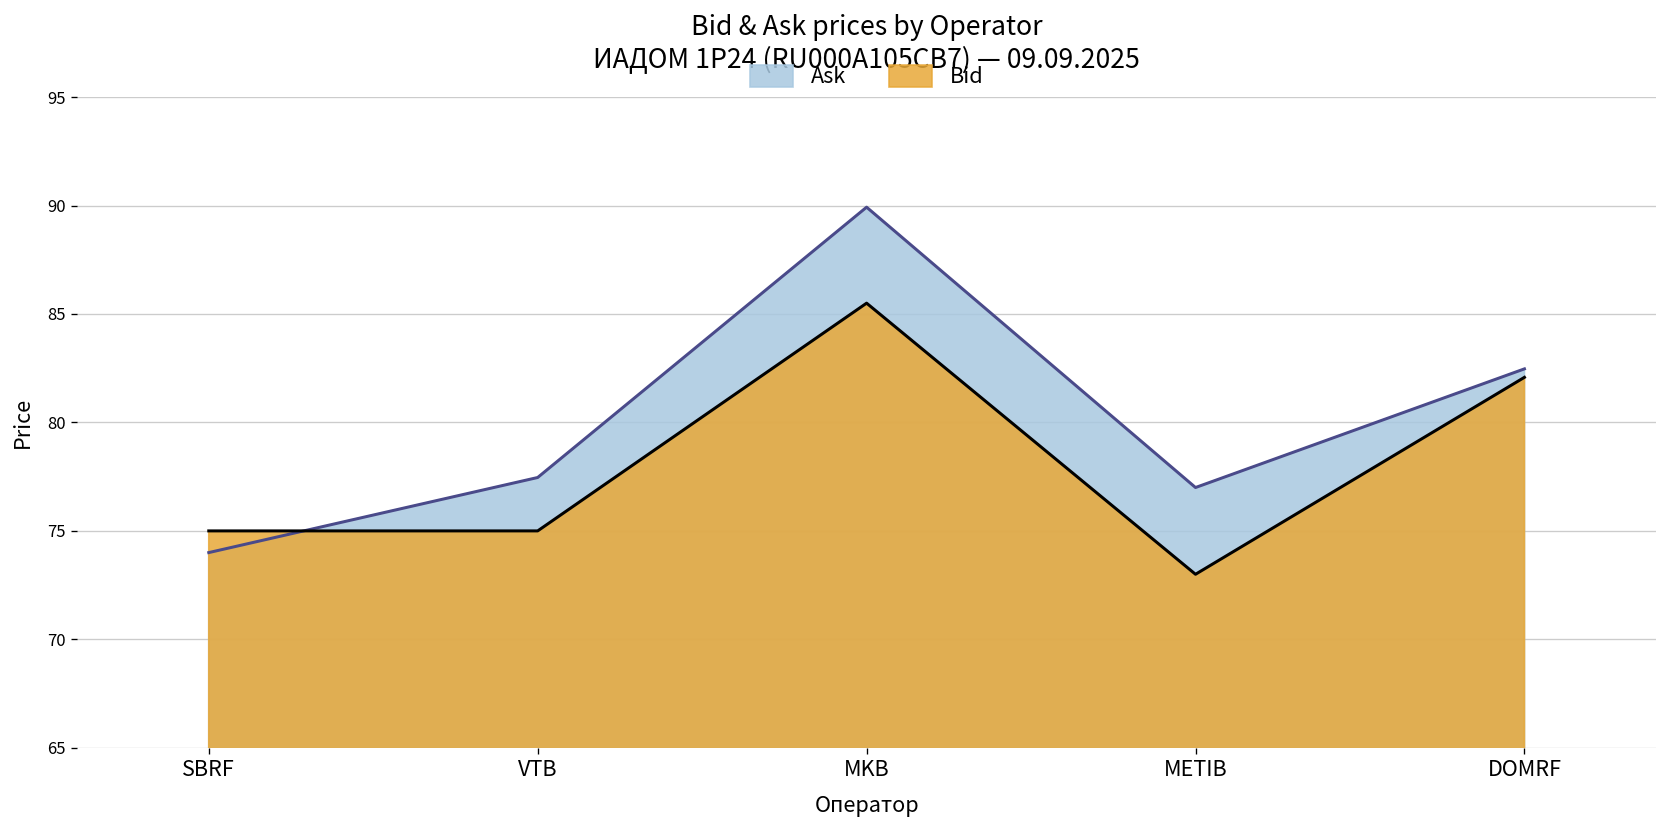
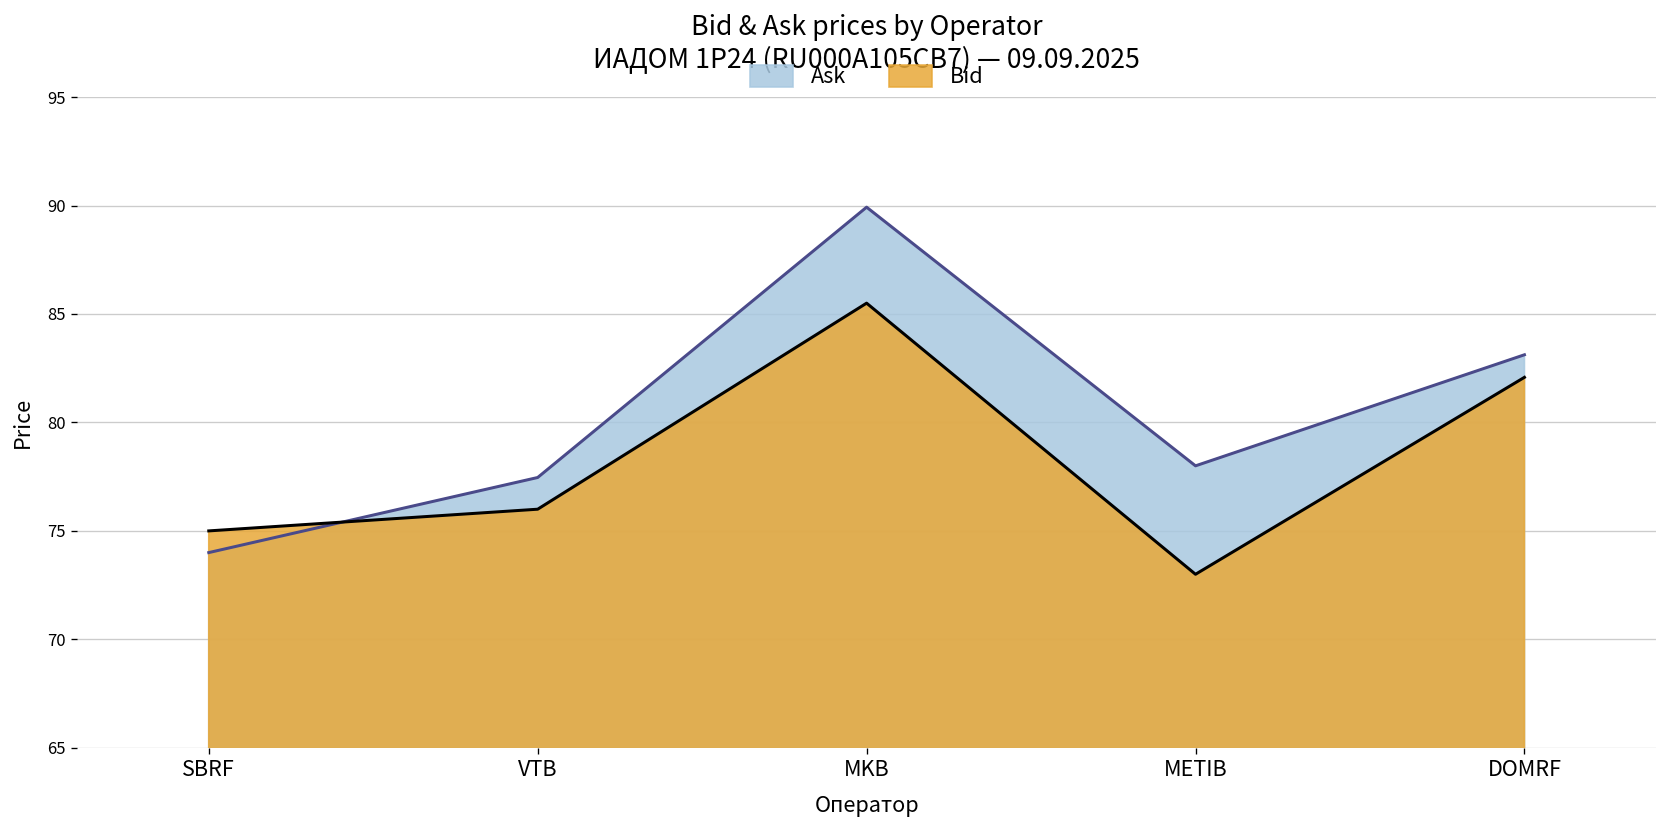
  {
    "Ask": {
      "SBRF": 74.0,
      "VTB": 77.5,
      "MKB": 89.9,
-     "METIB": 77,
-     "DOMRF": 82.5
+     "METIB": 78,
+     "DOMRF": 83.1
    },
    "Bid": {
      "SBRF": 75,
-     "VTB": 75,
+     "VTB": 76,
      "MKB": 85.5,
      "METIB": 73,
      "DOMRF": 82
    }
  }
